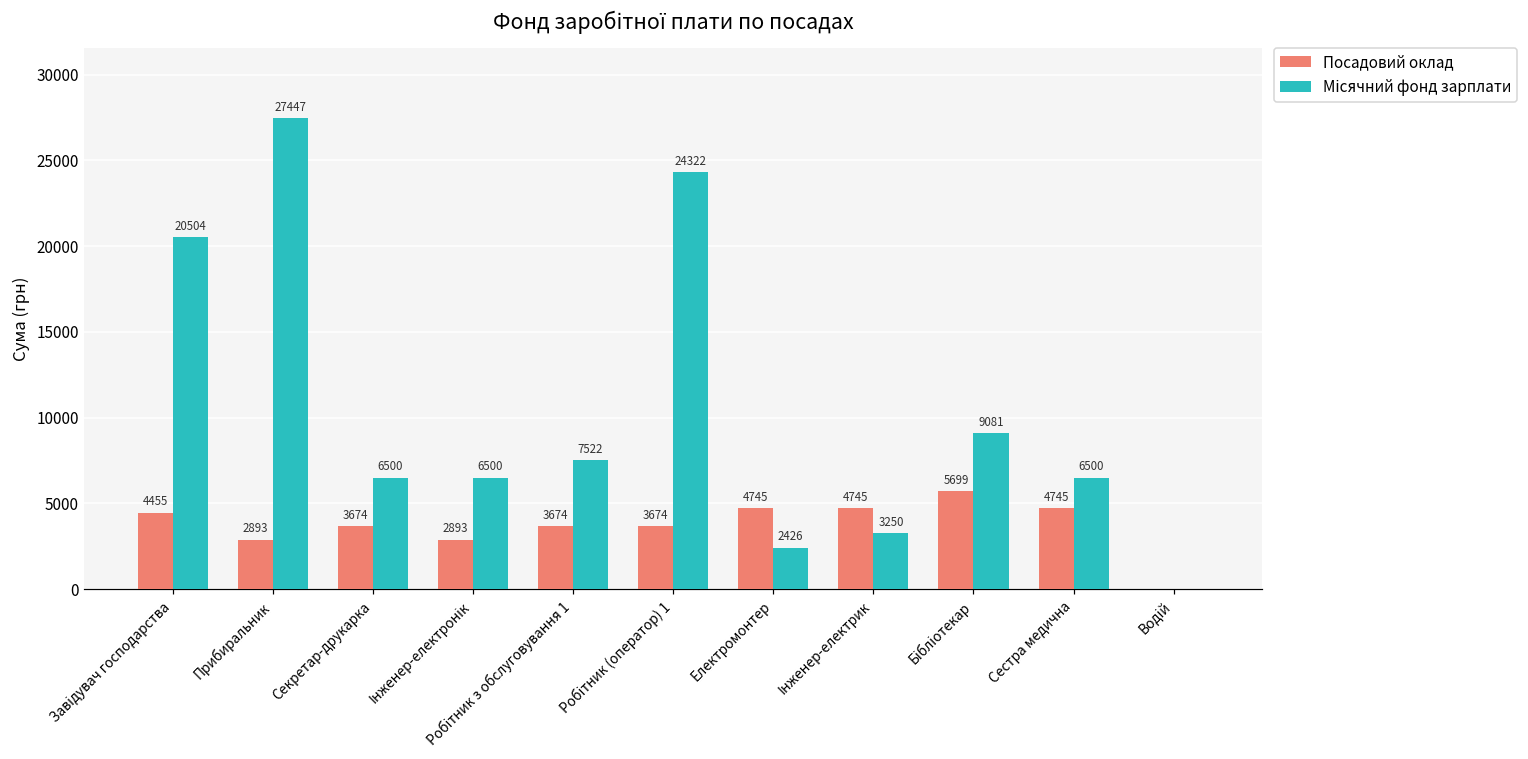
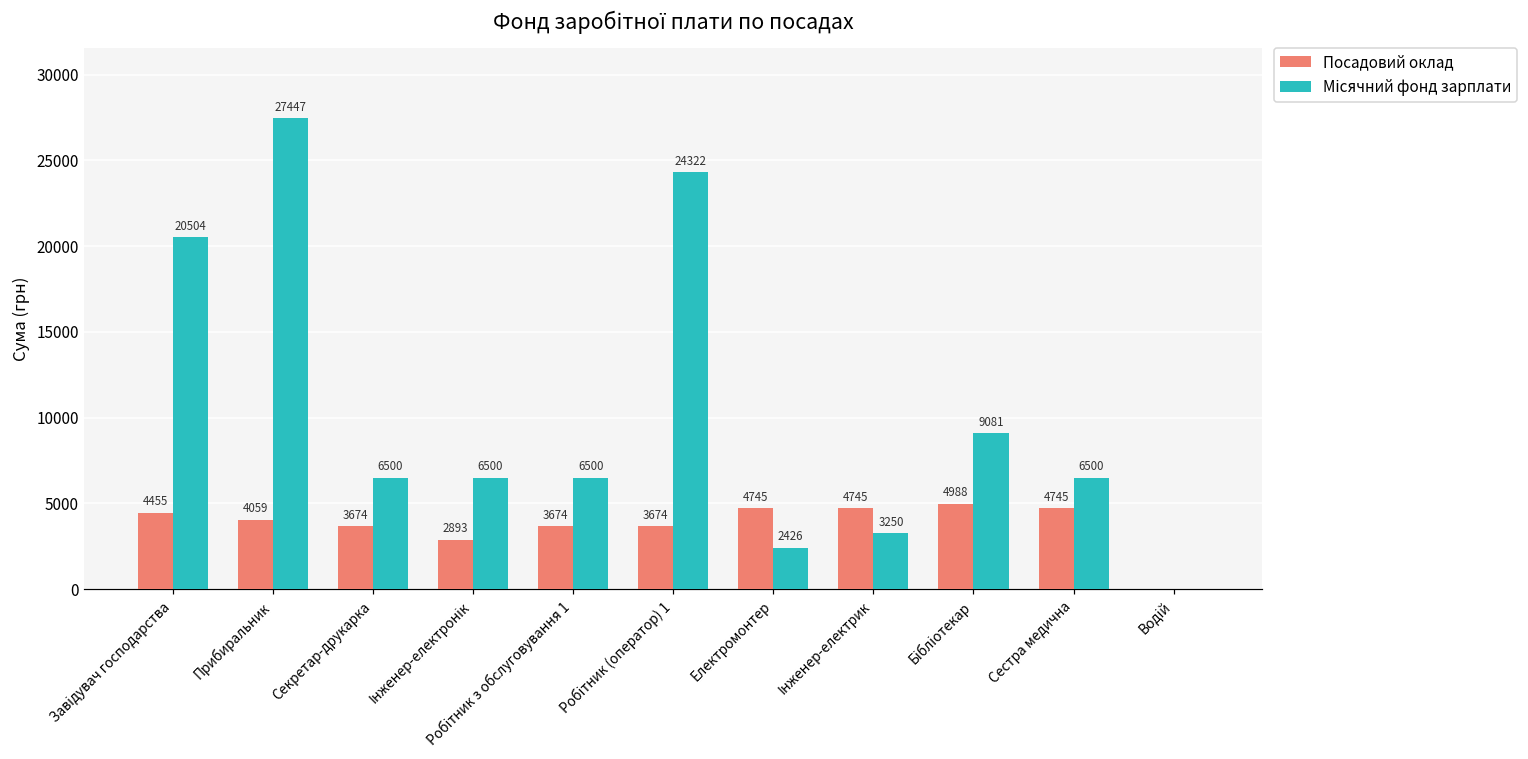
  {
    "Посадовий оклад": {
      "Завідувач господарства": 4455,
-     "Прибиральник": 2893,
+     "Прибиральник": 4059,
      "Секретар-друкарка": 3674,
      "Інженер-електронік": 2893,
      "Робітник з обслуговування 1": 3674,
      "Робітник (оператор) 1": 3674,
      "Електромонтер": 4745,
      "Інженер-електрик": 4745,
-     "Бібліотекар": 5699,
+     "Бібліотекар": 4988,
      "Сестра медична": 4745
    },
    "Місячний фонд зарплати": {
      "Завідувач господарства": 20504,
      "Прибиральник": 27447,
      "Секретар-друкарка": 6500,
      "Інженер-електронік": 6500,
-     "Робітник з обслуговування 1": 7522,
+     "Робітник з обслуговування 1": 6500,
      "Робітник (оператор) 1": 24322,
      "Електромонтер": 2426,
      "Інженер-електрик": 3250,
      "Бібліотекар": 9081,
      "Сестра медична": 6500
    }
  }
